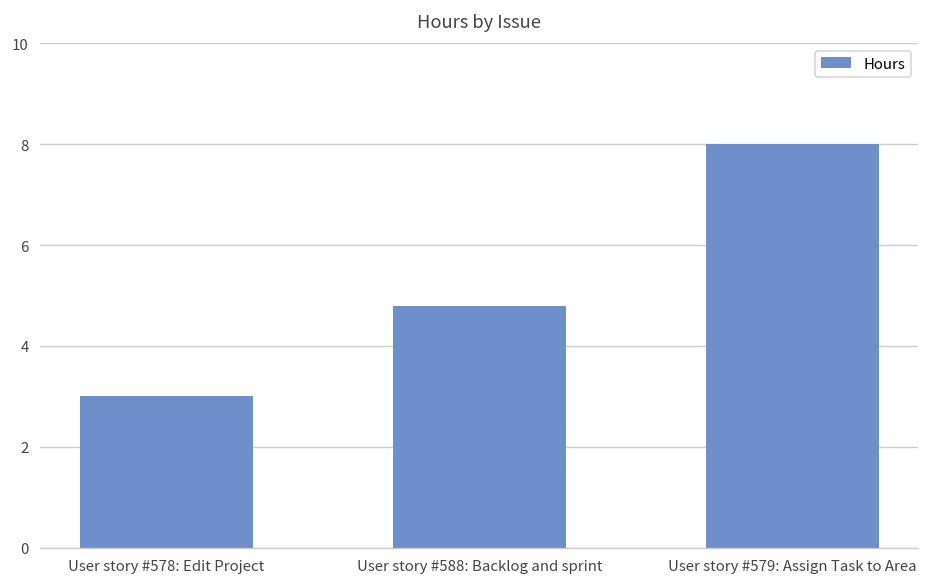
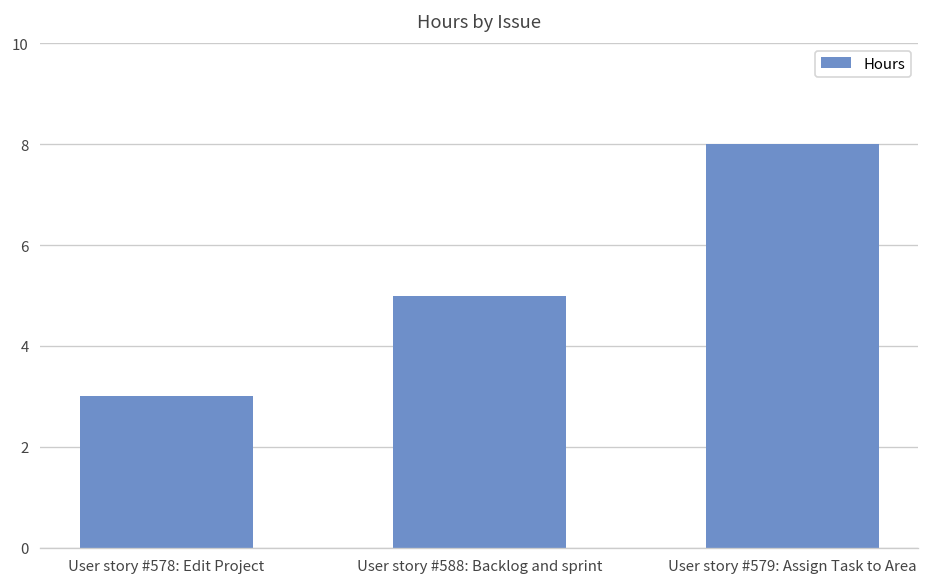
  {
    "User story #578: Edit Project": 3.0,
-   "User story #588: Backlog and sprint": 4.8,
+   "User story #588: Backlog and sprint": 5.0,
    "User story #579: Assign Task to Area": 8.0
  }
